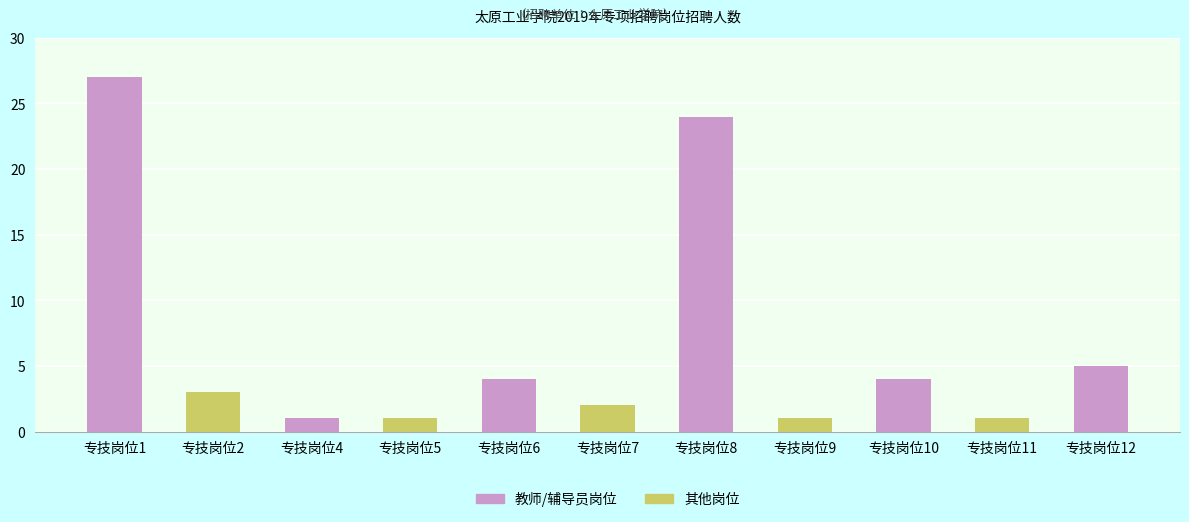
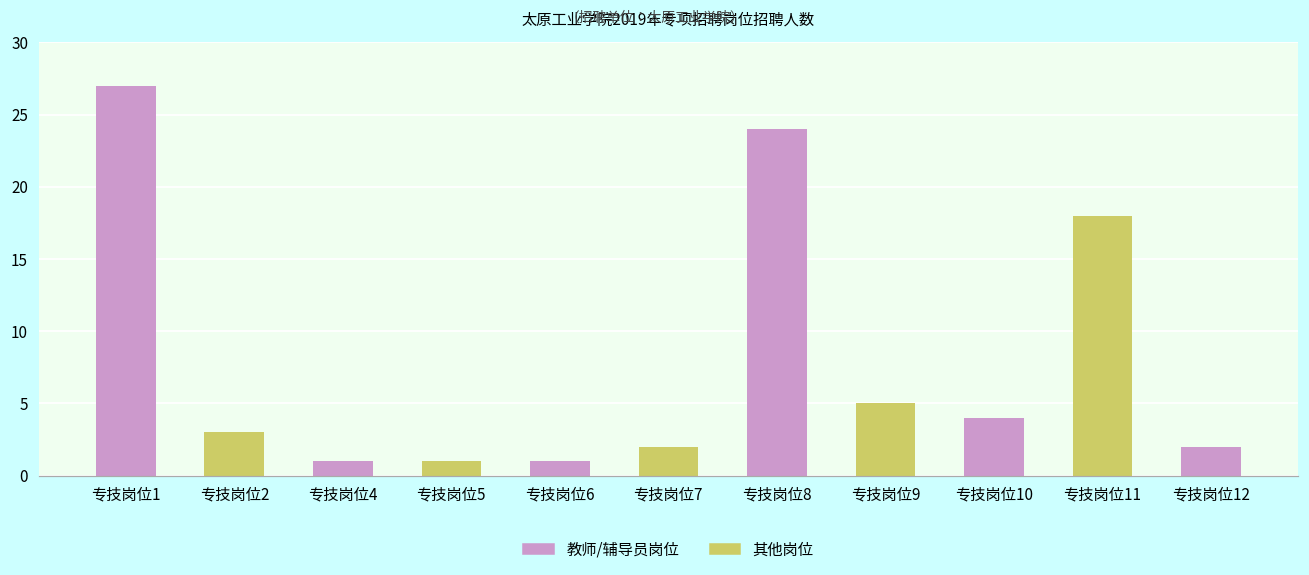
  {
    "专技岗位1": 27,
    "专技岗位2": 3,
    "专技岗位4": 1,
    "专技岗位5": 1,
-   "专技岗位6": 4,
+   "专技岗位6": 1,
    "专技岗位7": 2,
    "专技岗位8": 24,
-   "专技岗位9": 1,
+   "专技岗位9": 5,
    "专技岗位10": 4,
-   "专技岗位11": 1,
-   "专技岗位12": 5
+   "专技岗位11": 18,
+   "专技岗位12": 2
  }
